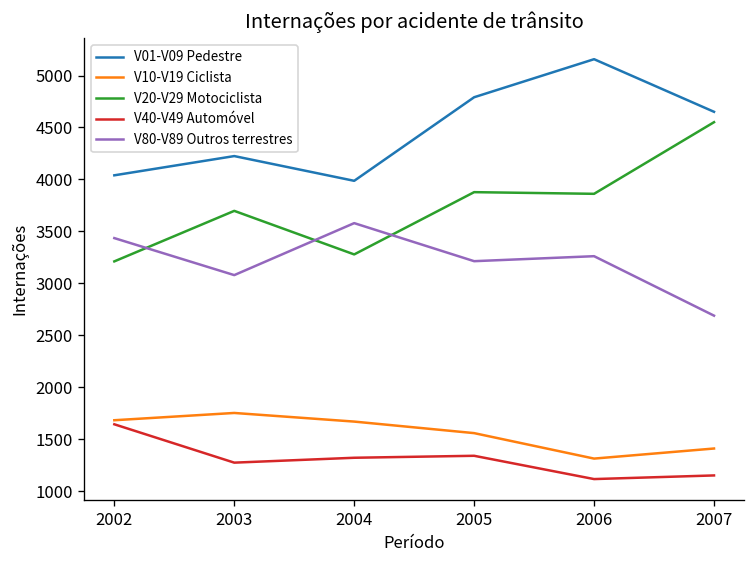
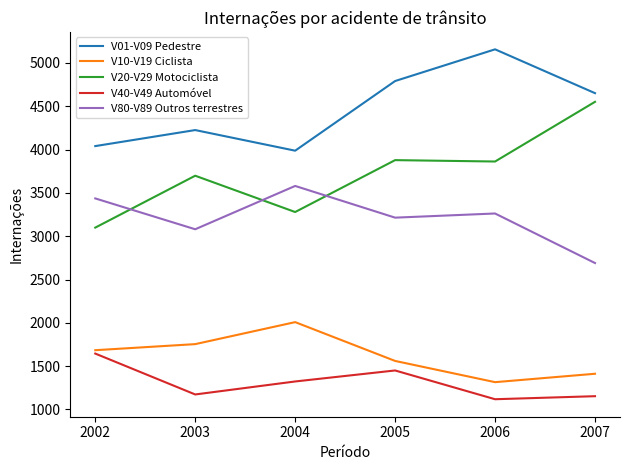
  {
    "V01-V09 Pedestre": {
      "2002": 4000,
      "2003": 4200,
      "2004": 4000,
      "2005": 4800,
      "2006": 5200,
      "2007": 4700
    },
    "V10-V19 Ciclista": {
      "2002": 1700,
      "2003": 1800,
-     "2004": 1700,
+     "2004": 2000,
      "2005": 1600,
      "2006": 1300,
      "2007": 1400
    },
    "V20-V29 Motociclista": {
-     "2002": 3200,
+     "2002": 3100,
      "2003": 3700,
      "2004": 3300,
      "2005": 3900,
      "2006": 3900,
      "2007": 4600
    },
    "V40-V49 Automóvel": {
      "2002": 1600,
-     "2003": 1300,
+     "2003": 1200,
      "2004": 1300,
-     "2005": 1300,
+     "2005": 1500,
      "2006": 1100,
      "2007": 1200
    },
    "V80-V89 Outros terrestres": {
      "2002": 3400,
      "2003": 3100,
      "2004": 3600,
      "2005": 3200,
      "2006": 3300,
      "2007": 2700
    }
  }
